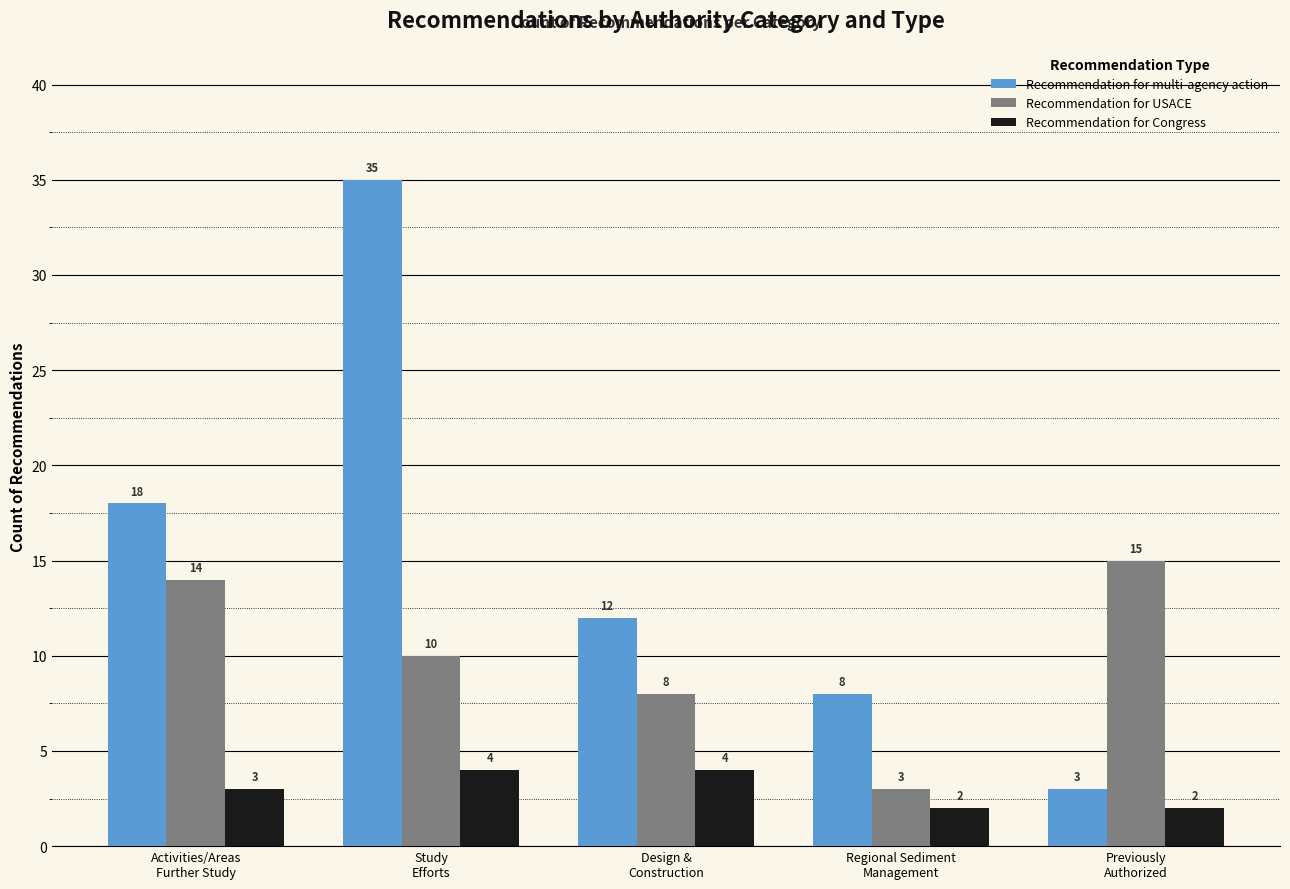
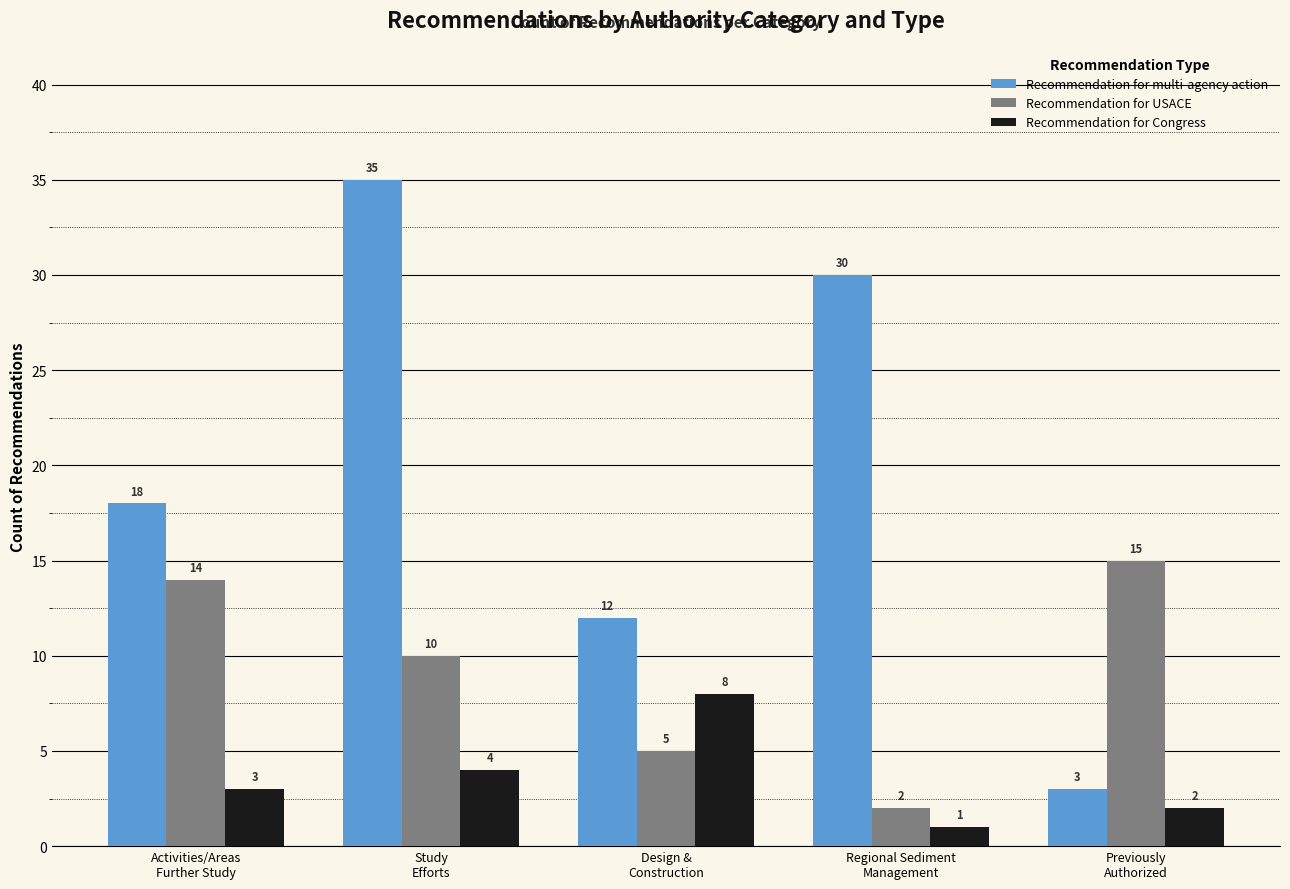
  {
    "Recommendation for multi-agency action": {
      "Activities/Areas Further Study": 18,
      "Study Efforts": 35,
      "Design & Construction": 12,
-     "Regional Sediment Management": 8,
+     "Regional Sediment Management": 30,
      "Previously Authorized": 3
    },
    "Recommendation for USACE": {
      "Activities/Areas Further Study": 14,
      "Study Efforts": 10,
-     "Design & Construction": 8,
-     "Regional Sediment Management": 3,
+     "Design & Construction": 5,
+     "Regional Sediment Management": 2,
      "Previously Authorized": 15
    },
    "Recommendation for Congress": {
      "Activities/Areas Further Study": 3,
      "Study Efforts": 4,
-     "Design & Construction": 4,
-     "Regional Sediment Management": 2,
+     "Design & Construction": 8,
+     "Regional Sediment Management": 1,
      "Previously Authorized": 2
    }
  }
